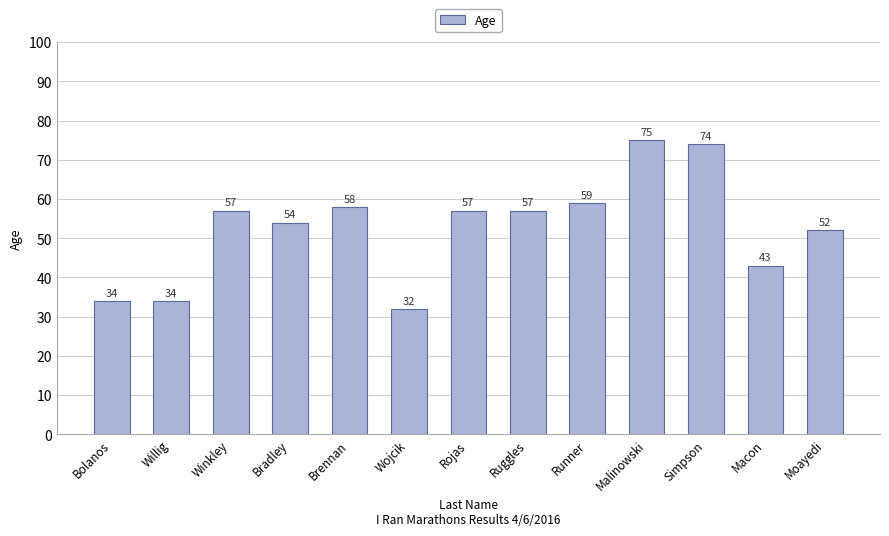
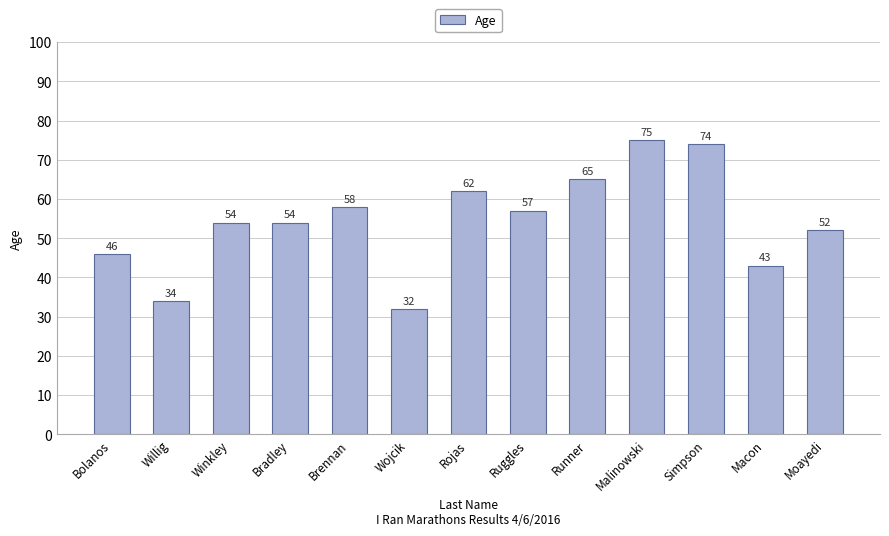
  {
-   "Bolanos": 34,
+   "Bolanos": 46,
    "Willig": 34,
-   "Winkley": 57,
+   "Winkley": 54,
    "Bradley": 54,
    "Brennan": 58,
    "Wojcik": 32,
-   "Rojas": 57,
+   "Rojas": 62,
    "Ruggles": 57,
-   "Runner": 59,
+   "Runner": 65,
    "Malinowski": 75,
    "Simpson": 74,
    "Macon": 43,
    "Moayedi": 52
  }
